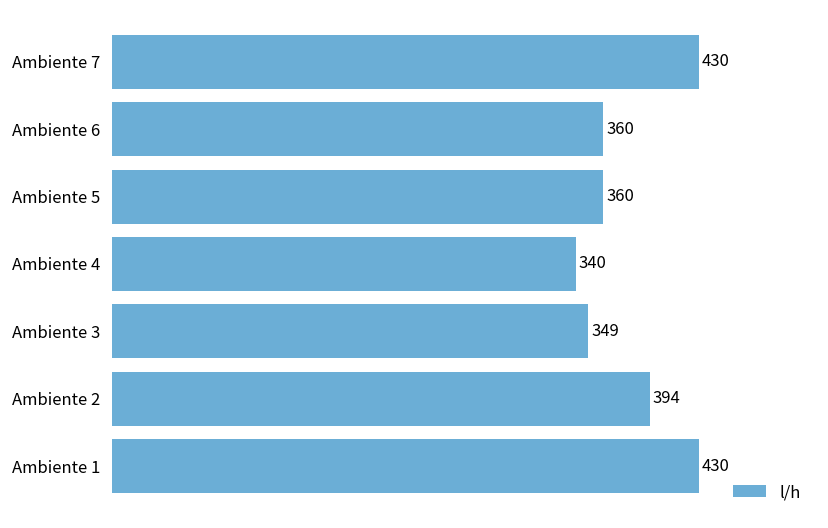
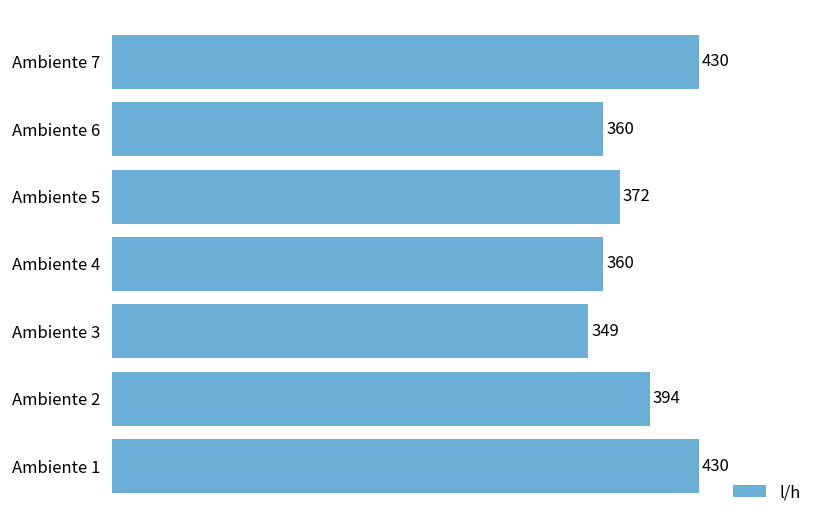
  {
    "Ambiente 7": 430,
    "Ambiente 6": 360,
-   "Ambiente 5": 360,
-   "Ambiente 4": 340,
+   "Ambiente 5": 372,
+   "Ambiente 4": 360,
    "Ambiente 3": 349,
    "Ambiente 2": 394,
    "Ambiente 1": 430
  }
